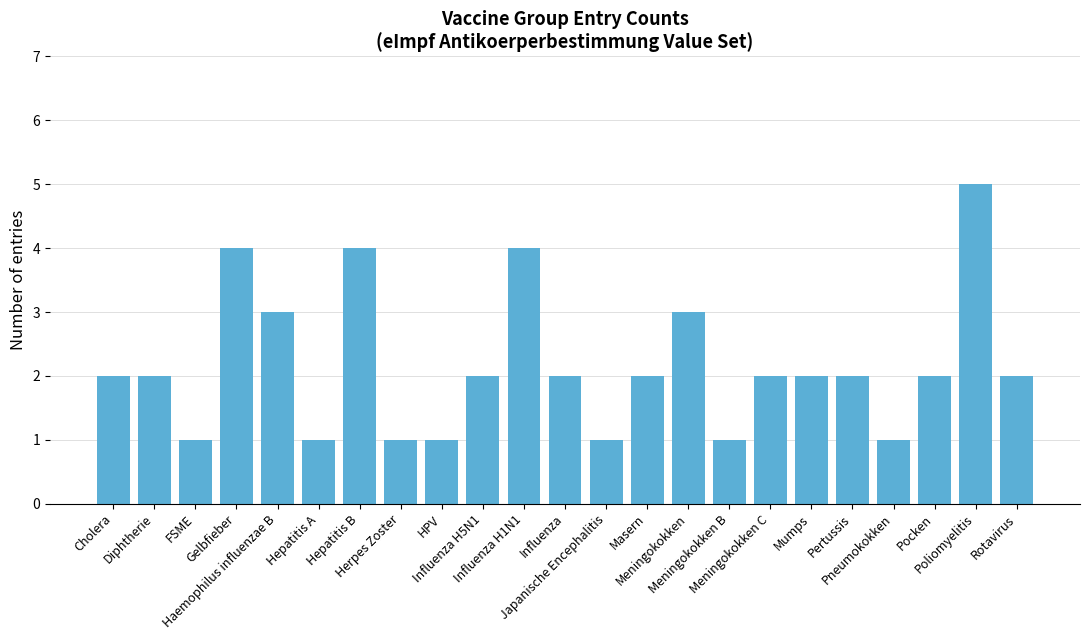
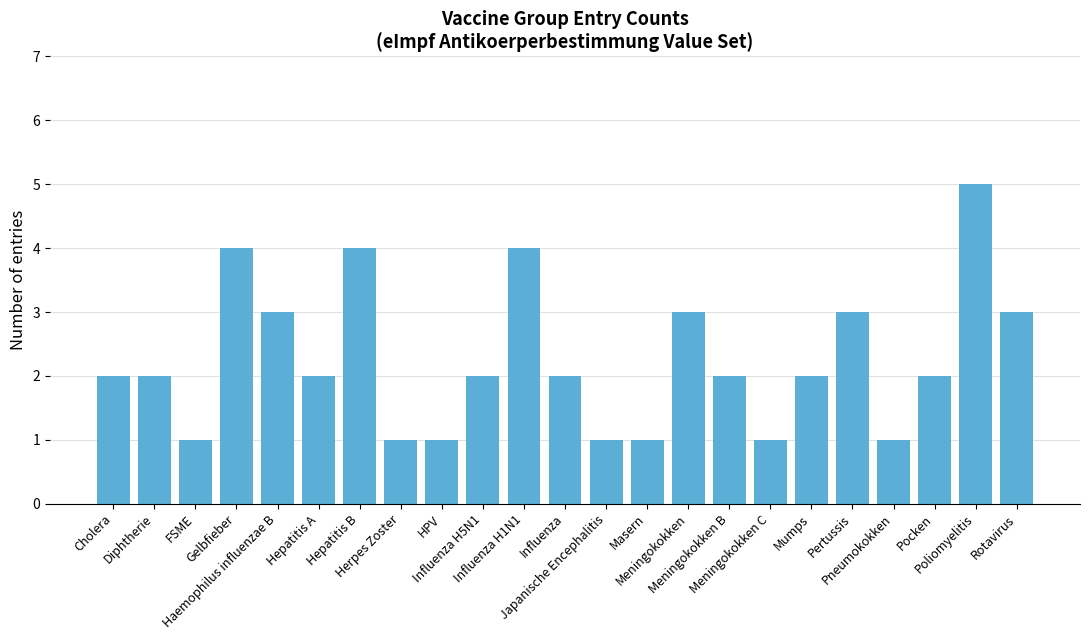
  {
    "Cholera": 2,
    "Diphtherie": 2,
    "FSME": 1,
    "Gelbfieber": 4,
    "Haemophilus influenzae B": 3,
-   "Hepatitis A": 1,
+   "Hepatitis A": 2,
    "Hepatitis B": 4,
    "Herpes Zoster": 1,
    "HPV": 1,
    "Influenza H5N1": 2,
    "Influenza H1N1": 4,
    "Influenza": 2,
    "Japanische Encephalitis": 1,
-   "Masern": 2,
+   "Masern": 1,
    "Meningokokken": 3,
-   "Meningokokken B": 1,
-   "Meningokokken C": 2,
+   "Meningokokken B": 2,
+   "Meningokokken C": 1,
    "Mumps": 2,
-   "Pertussis": 2,
+   "Pertussis": 3,
    "Pneumokokken": 1,
    "Pocken": 2,
    "Poliomyelitis": 5,
-   "Rotavirus": 2
+   "Rotavirus": 3
  }
